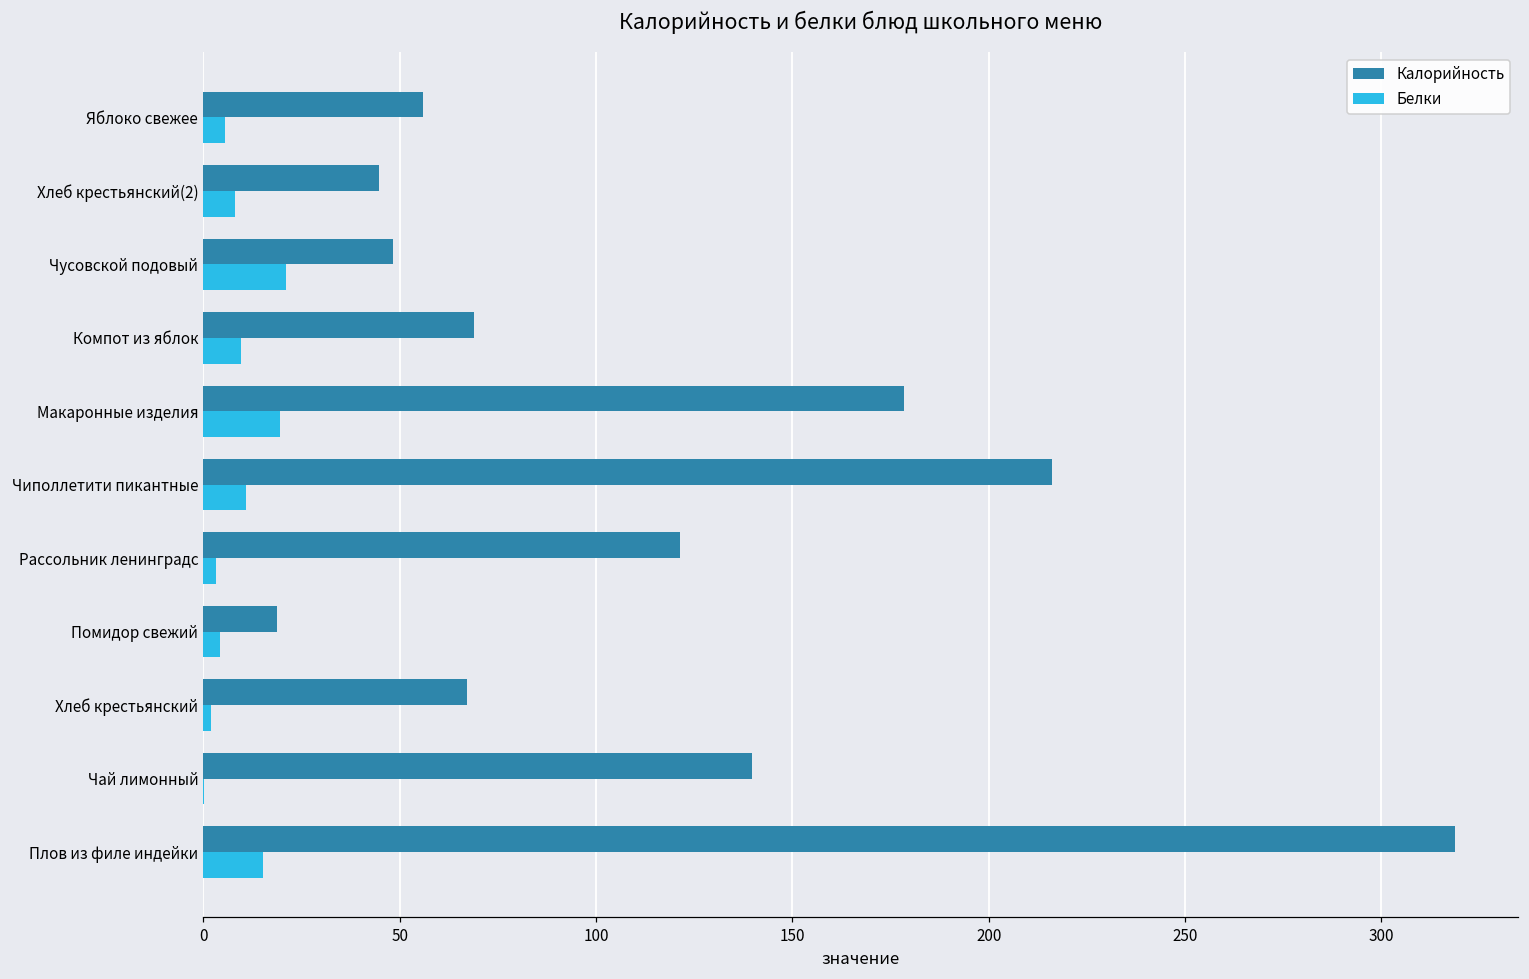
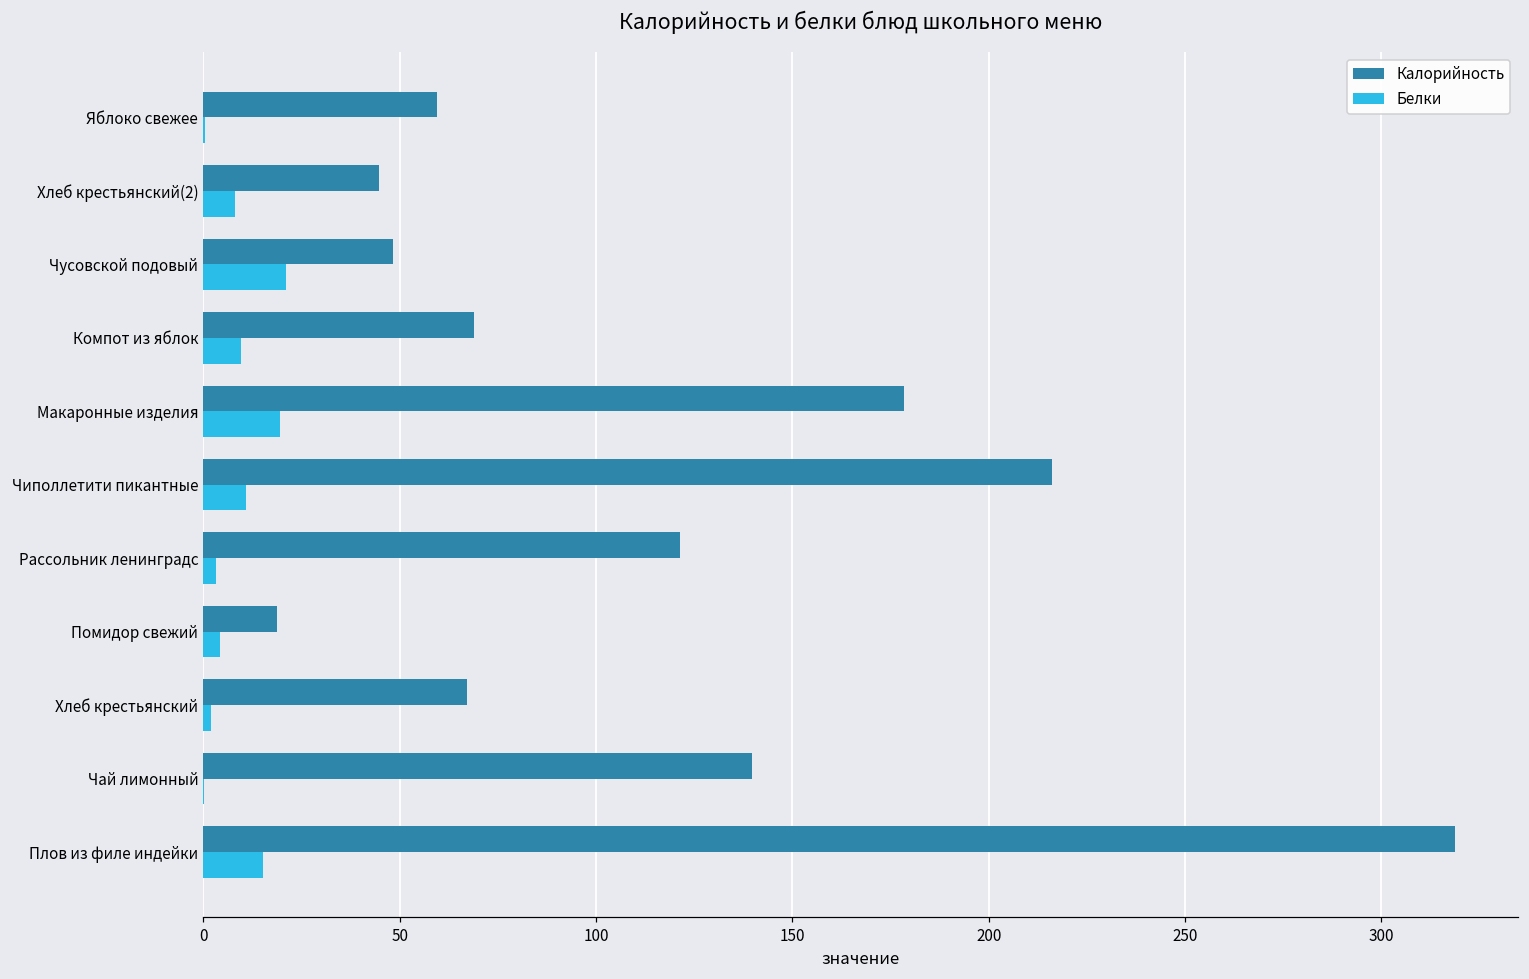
  {
    "Калорийность": {
-     "Яблоко свежее": 56,
+     "Яблоко свежее": 60,
      "Хлеб крестьянский(2)": 45,
      "Чусовской подовый": 48,
      "Компот из яблок": 69,
      "Макаронные изделия": 178,
      "Чиполлетити пикантные": 216,
      "Рассольник ленинградс": 121,
      "Помидор свежий": 19,
      "Хлеб крестьянский": 67,
      "Чай лимонный": 140,
      "Плов из филе индейки": 319
    },
    "Белки": {
-     "Яблоко свежее": 5,
+     "Яблоко свежее": 0,
      "Хлеб крестьянский(2)": 8,
      "Чусовской подовый": 21,
      "Компот из яблок": 10,
      "Макаронные изделия": 19,
      "Чиполлетити пикантные": 11,
      "Рассольник ленинградс": 3,
      "Помидор свежий": 4,
      "Хлеб крестьянский": 2,
      "Плов из филе индейки": 15
    }
  }
